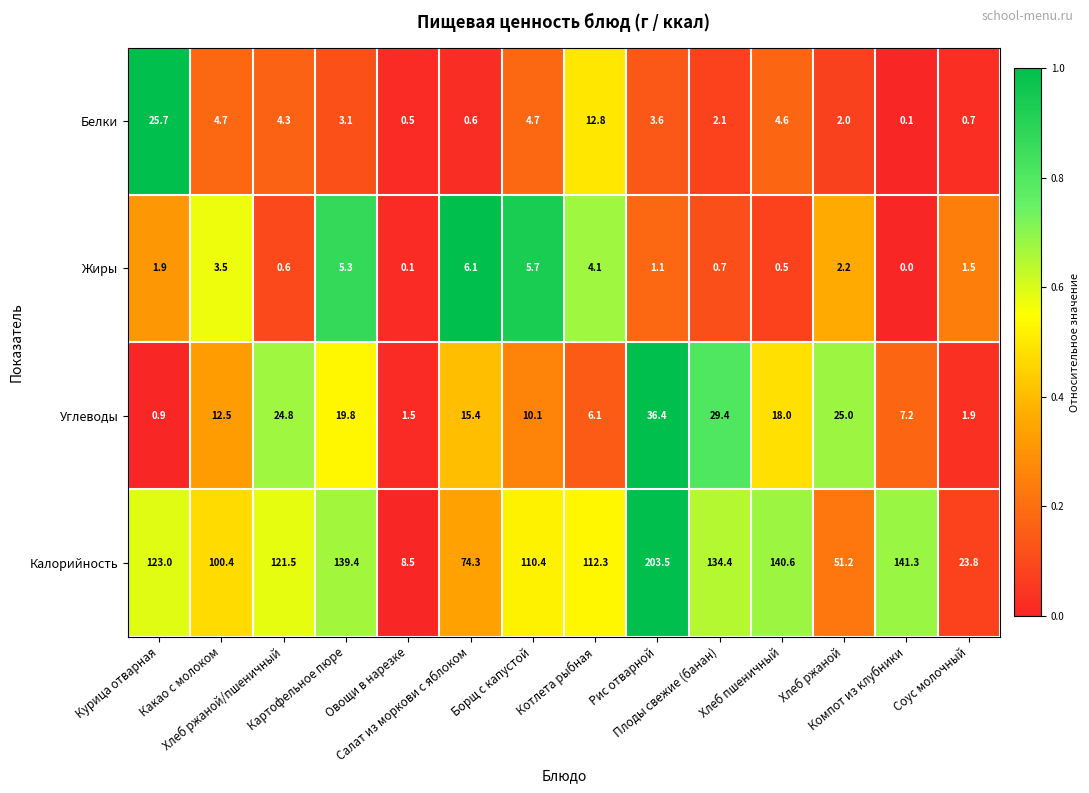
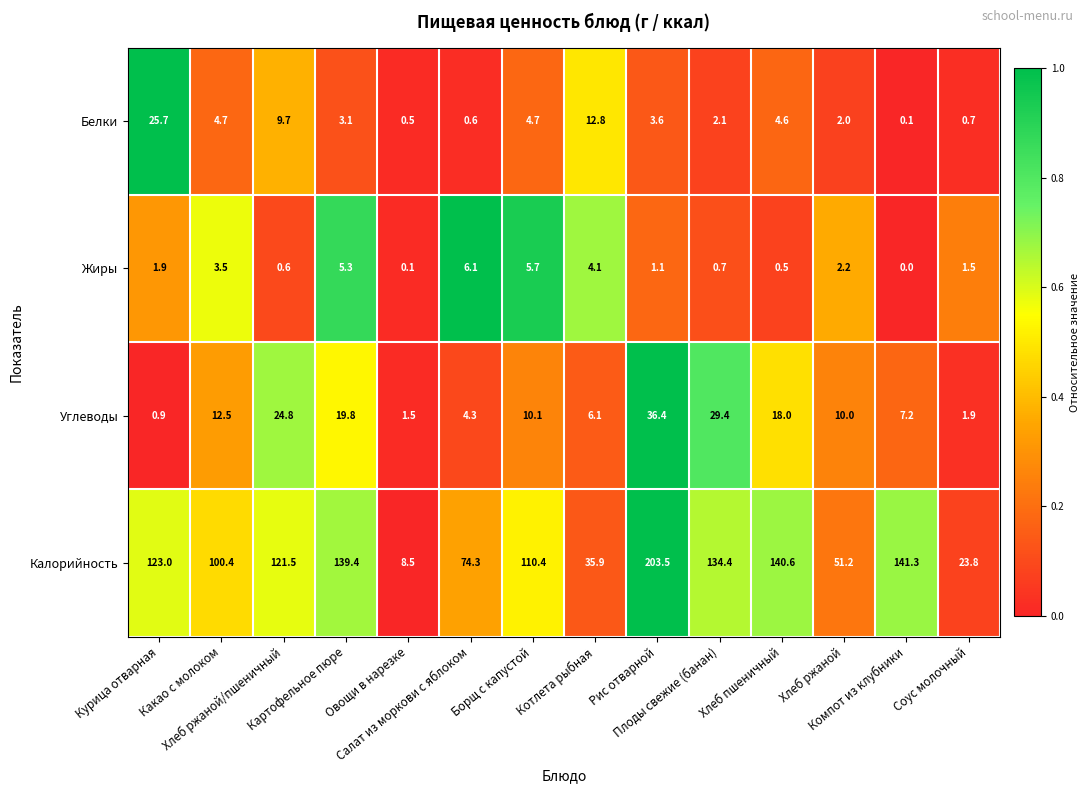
  {
    "Белки": {
      "Курица отварная": 25.7,
      "Какао с молоком": 4.7,
-     "Хлеб ржаной/пшеничный": 4.3,
+     "Хлеб ржаной/пшеничный": 9.7,
      "Картофельное пюре": 3.1,
      "Овощи в нарезке": 0.5,
      "Салат из моркови с яблоком": 0.6,
      "Борщ с капустой": 4.7,
      "Котлета рыбная": 12.8,
      "Рис отварной": 3.6,
      "Плоды свежие (банан)": 2.1,
      "Хлеб пшеничный": 4.6,
      "Хлеб ржаной": 2.0,
      "Компот из клубники": 0.1,
      "Соус молочный": 0.7
    },
    "Жиры": {
      "Курица отварная": 1.9,
      "Какао с молоком": 3.5,
      "Хлеб ржаной/пшеничный": 0.6,
      "Картофельное пюре": 5.3,
      "Овощи в нарезке": 0.1,
      "Салат из моркови с яблоком": 6.1,
      "Борщ с капустой": 5.7,
      "Котлета рыбная": 4.1,
      "Рис отварной": 1.1,
      "Плоды свежие (банан)": 0.7,
      "Хлеб пшеничный": 0.5,
      "Хлеб ржаной": 2.2,
      "Компот из клубники": 0.0,
      "Соус молочный": 1.5
    },
    "Углеводы": {
      "Курица отварная": 0.9,
      "Какао с молоком": 12.5,
      "Хлеб ржаной/пшеничный": 24.8,
      "Картофельное пюре": 19.8,
      "Овощи в нарезке": 1.5,
-     "Салат из моркови с яблоком": 15.4,
+     "Салат из моркови с яблоком": 4.3,
      "Борщ с капустой": 10.1,
      "Котлета рыбная": 6.1,
      "Рис отварной": 36.4,
      "Плоды свежие (банан)": 29.4,
      "Хлеб пшеничный": 18.0,
-     "Хлеб ржаной": 25.0,
+     "Хлеб ржаной": 10.0,
      "Компот из клубники": 7.2,
      "Соус молочный": 1.9
    },
    "Калорийность": {
      "Курица отварная": 123.0,
      "Какао с молоком": 100.4,
      "Хлеб ржаной/пшеничный": 121.5,
      "Картофельное пюре": 139.4,
      "Овощи в нарезке": 8.5,
      "Салат из моркови с яблоком": 74.3,
      "Борщ с капустой": 110.4,
-     "Котлета рыбная": 112.3,
+     "Котлета рыбная": 35.9,
      "Рис отварной": 203.5,
      "Плоды свежие (банан)": 134.4,
      "Хлеб пшеничный": 140.6,
      "Хлеб ржаной": 51.2,
      "Компот из клубники": 141.3,
      "Соус молочный": 23.8
    }
  }
